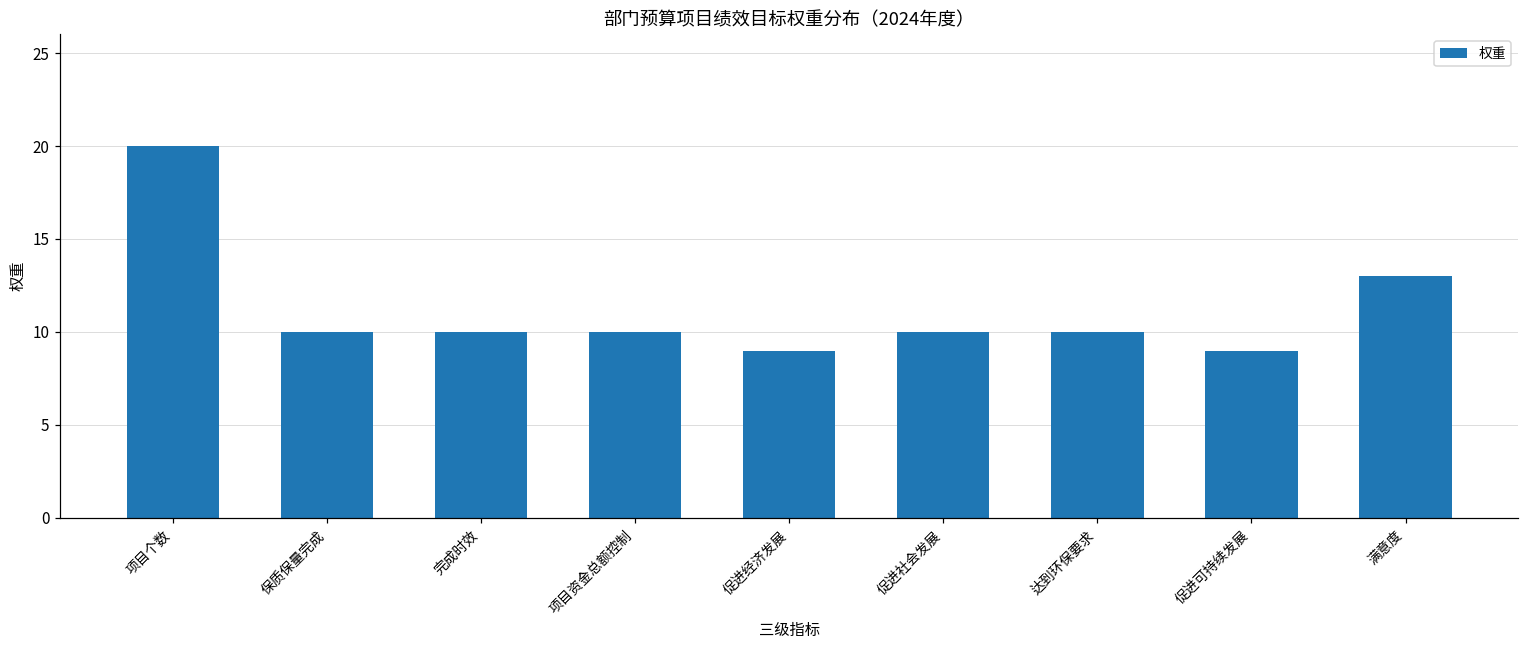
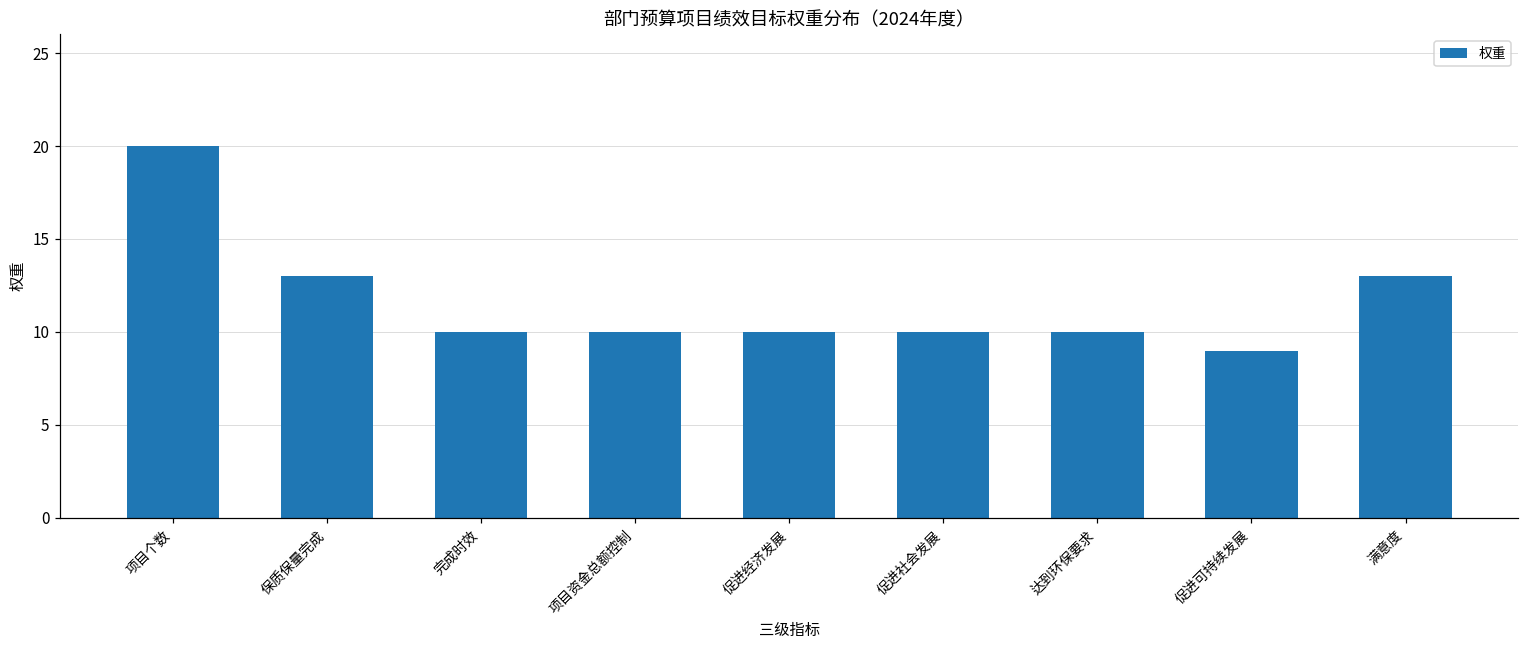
  {
    "项目个数": 20,
-   "保质保量完成": 10,
+   "保质保量完成": 13,
    "完成时效": 10,
    "项目资金总额控制": 10,
-   "促进经济发展": 9,
+   "促进经济发展": 10,
    "促进社会发展": 10,
    "达到环保要求": 10,
    "促进可持续发展": 9,
    "满意度": 13
  }
